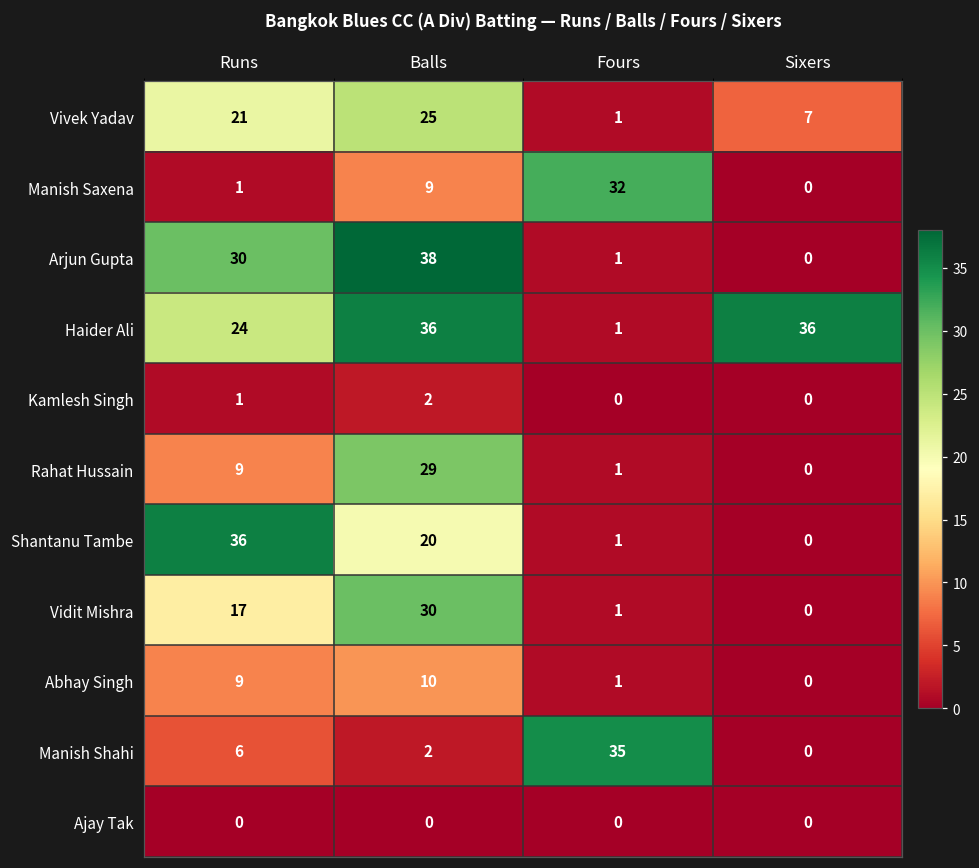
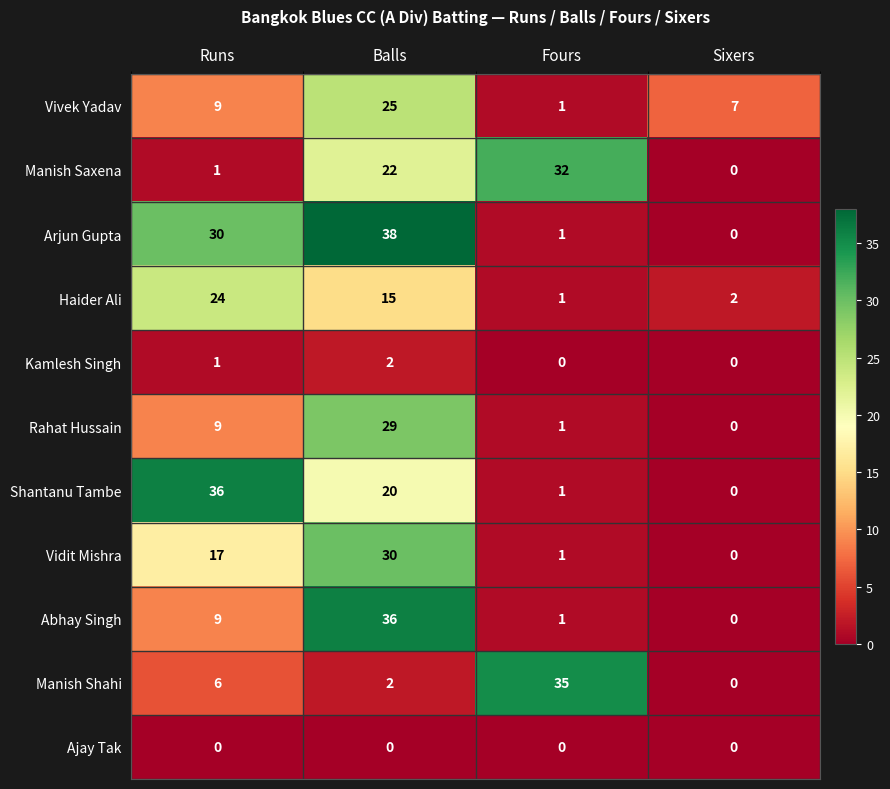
  {
    "Vivek Yadav": {
-     "Runs": 21,
+     "Runs": 9,
      "Balls": 25,
      "Fours": 1,
      "Sixers": 7
    },
    "Manish Saxena": {
      "Runs": 1,
-     "Balls": 9,
+     "Balls": 22,
      "Fours": 32,
      "Sixers": 0
    },
    "Arjun Gupta": {
      "Runs": 30,
      "Balls": 38,
      "Fours": 1,
      "Sixers": 0
    },
    "Haider Ali": {
      "Runs": 24,
-     "Balls": 36,
+     "Balls": 15,
      "Fours": 1,
-     "Sixers": 36
+     "Sixers": 2
    },
    "Kamlesh Singh": {
      "Runs": 1,
      "Balls": 2,
      "Fours": 0,
      "Sixers": 0
    },
    "Rahat Hussain": {
      "Runs": 9,
      "Balls": 29,
      "Fours": 1,
      "Sixers": 0
    },
    "Shantanu Tambe": {
      "Runs": 36,
      "Balls": 20,
      "Fours": 1,
      "Sixers": 0
    },
    "Vidit Mishra": {
      "Runs": 17,
      "Balls": 30,
      "Fours": 1,
      "Sixers": 0
    },
    "Abhay Singh": {
      "Runs": 9,
-     "Balls": 10,
+     "Balls": 36,
      "Fours": 1,
      "Sixers": 0
    },
    "Manish Shahi": {
      "Runs": 6,
      "Balls": 2,
      "Fours": 35,
      "Sixers": 0
    },
    "Ajay Tak": {
      "Runs": 0,
      "Balls": 0,
      "Fours": 0,
      "Sixers": 0
    }
  }
